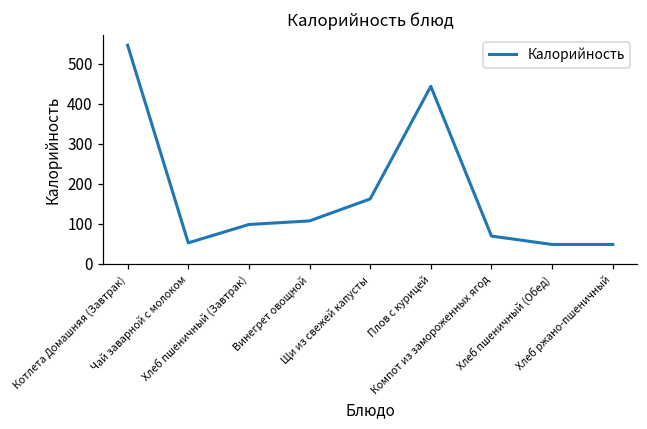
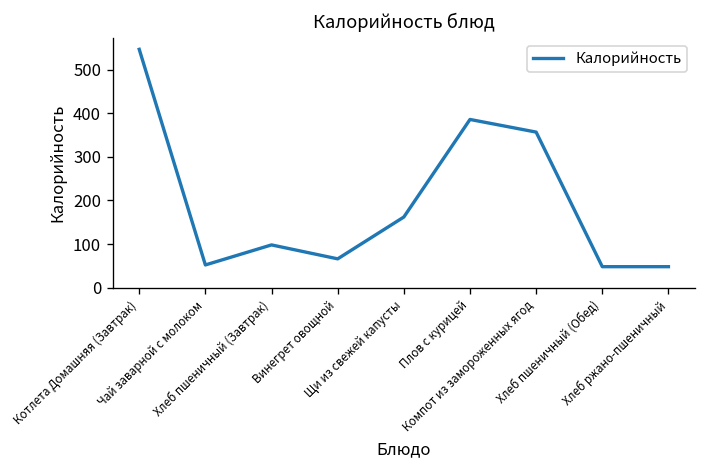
  {
    "Котлета Домашняя (Завтрак)": 550,
    "Чай заварной с молоком": 50,
    "Хлеб пшеничный (Завтрак)": 100,
-   "Винегрет овощной": 110,
+   "Винегрет овощной": 70,
    "Щи из свежей капусты": 160,
-   "Плов с курицей": 440,
-   "Компот из замороженных ягод": 70,
+   "Плов с курицей": 390,
+   "Компот из замороженных ягод": 360,
    "Хлеб пшеничный (Обед)": 50,
    "Хлеб ржано-пшеничный": 50
  }
